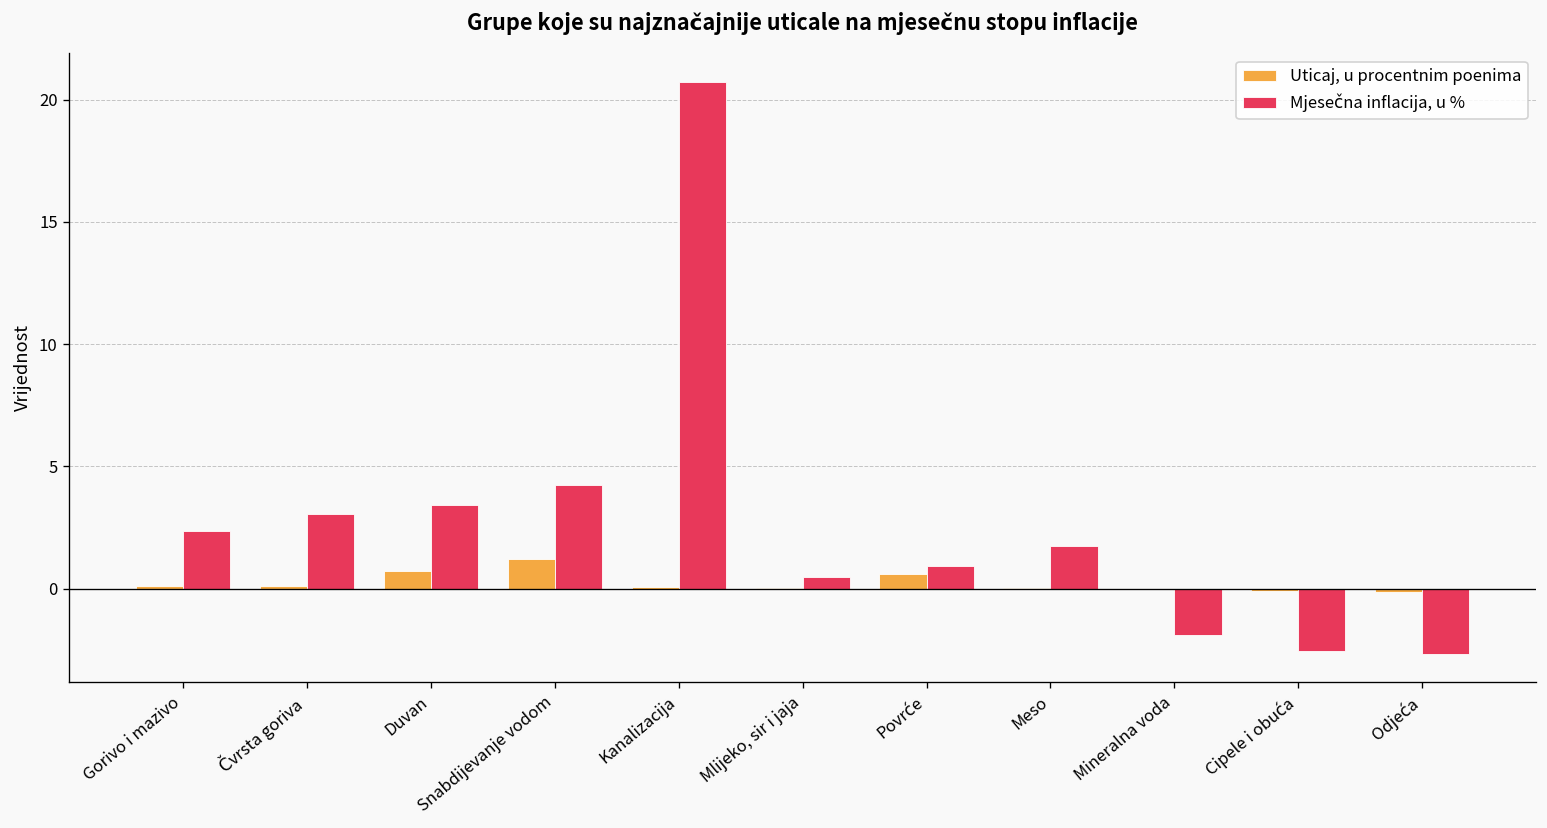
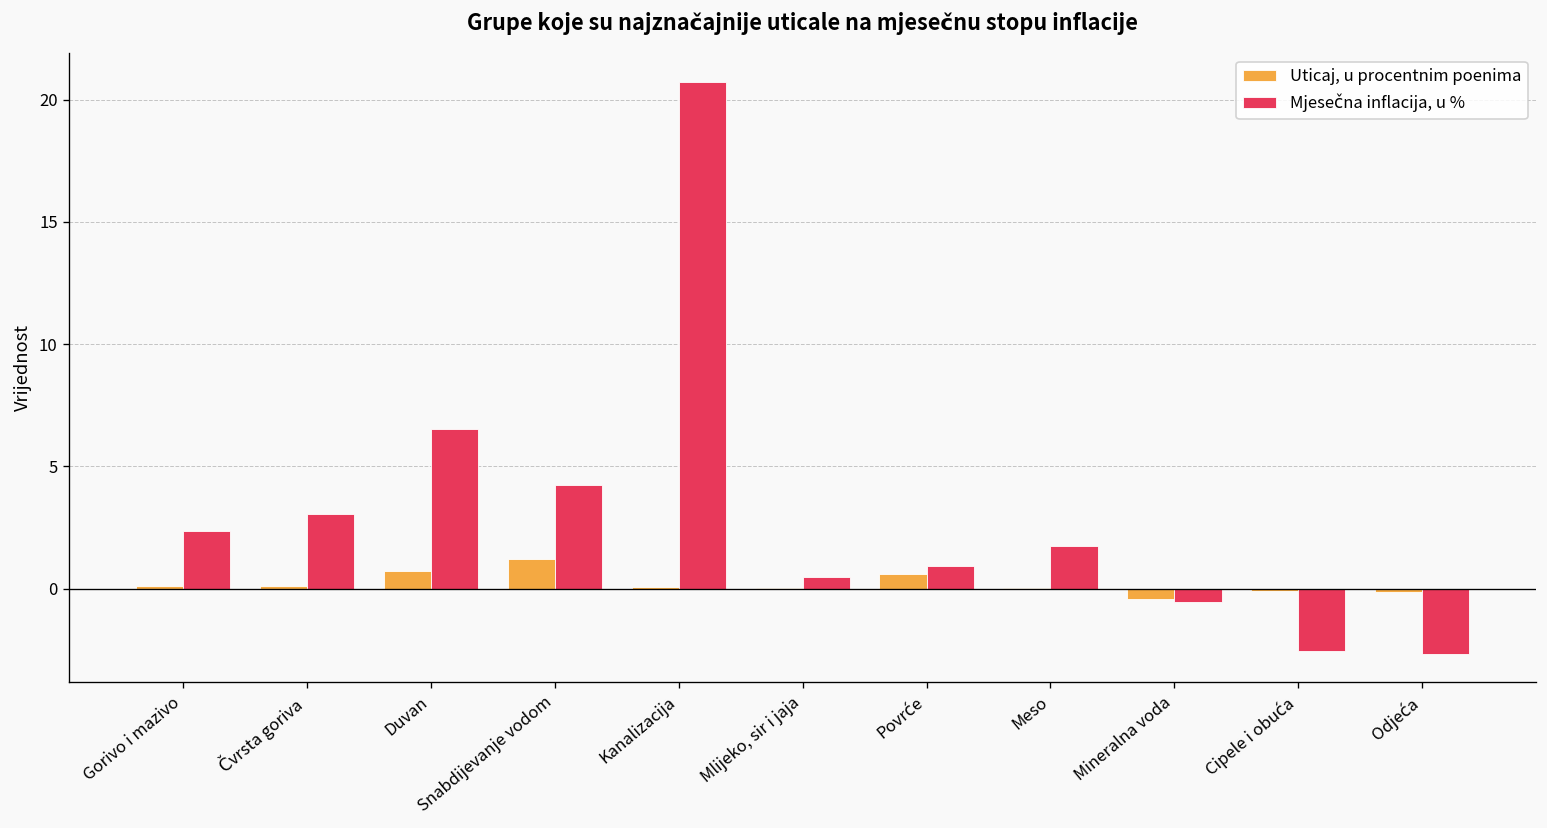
  {
    "Uticaj, u procentnim poenima": {
      "Duvan": 0.7,
      "Snabdijevanje vodom": 1.2,
      "Povrće": 0.6,
-     "Mineralna voda": 0.0,
+     "Mineralna voda": -0.4,
      "Odjeća": -0.1
    },
    "Mjesečna inflacija, u %": {
      "Gorivo i mazivo": 2.3,
      "Čvrsta goriva": 3.0,
-     "Duvan": 3.4,
+     "Duvan": 6.5,
      "Snabdijevanje vodom": 4.2,
      "Kanalizacija": 20.7,
      "Mlijeko, sir i jaja": 0.5,
      "Povrće": 0.9,
      "Meso": 1.7,
-     "Mineralna voda": -1.9,
+     "Mineralna voda": -0.6,
      "Cipele i obuća": -2.6,
      "Odjeća": -2.7
    }
  }
